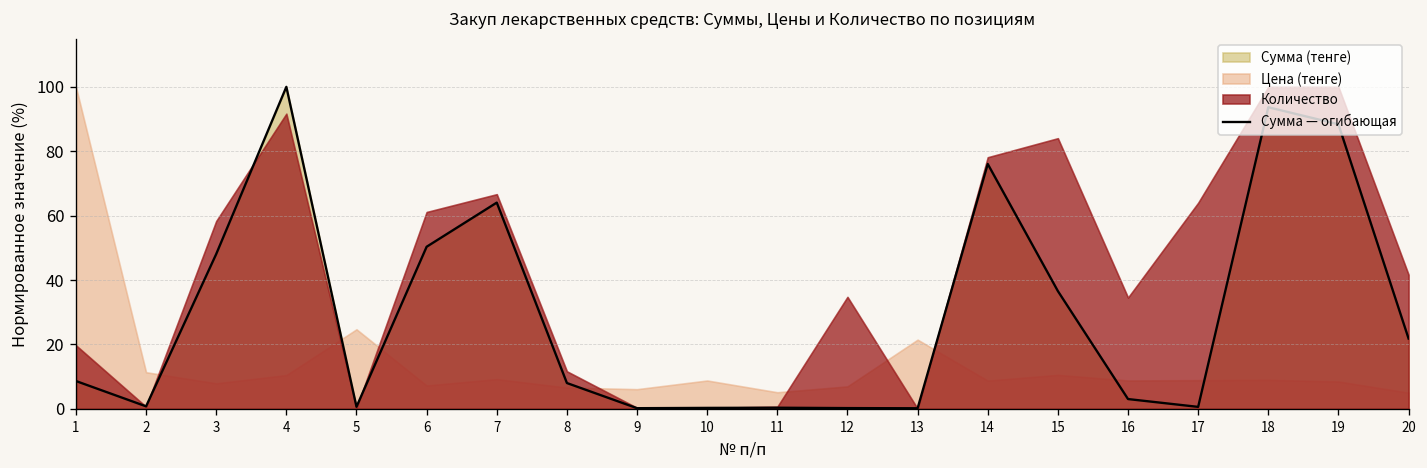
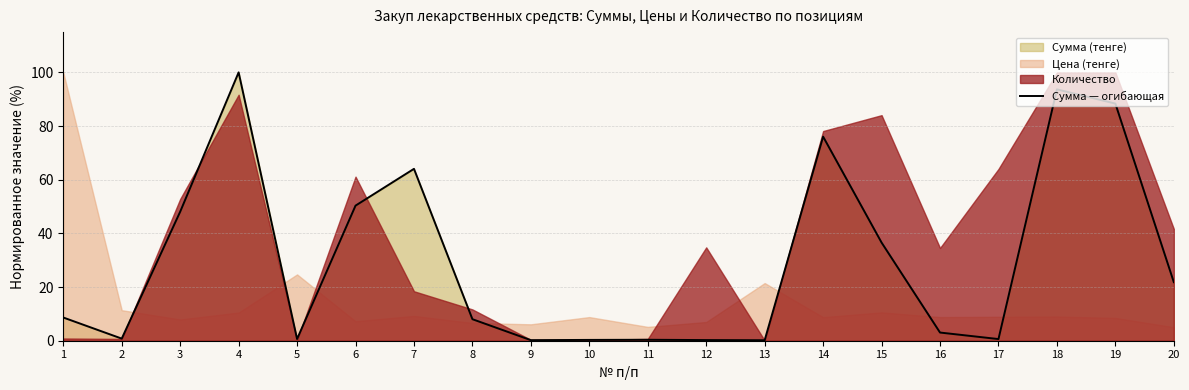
  {
    "Количество": {
-     "1": 20,
-     "3": 58,
+     "1": 1,
+     "3": 53,
      "4": 92,
      "6": 61,
-     "7": 67,
+     "7": 18,
      "8": 12,
      "12": 35,
      "14": 78,
      "15": 84,
      "16": 35,
      "17": 64,
      "20": 42
    }
  }
